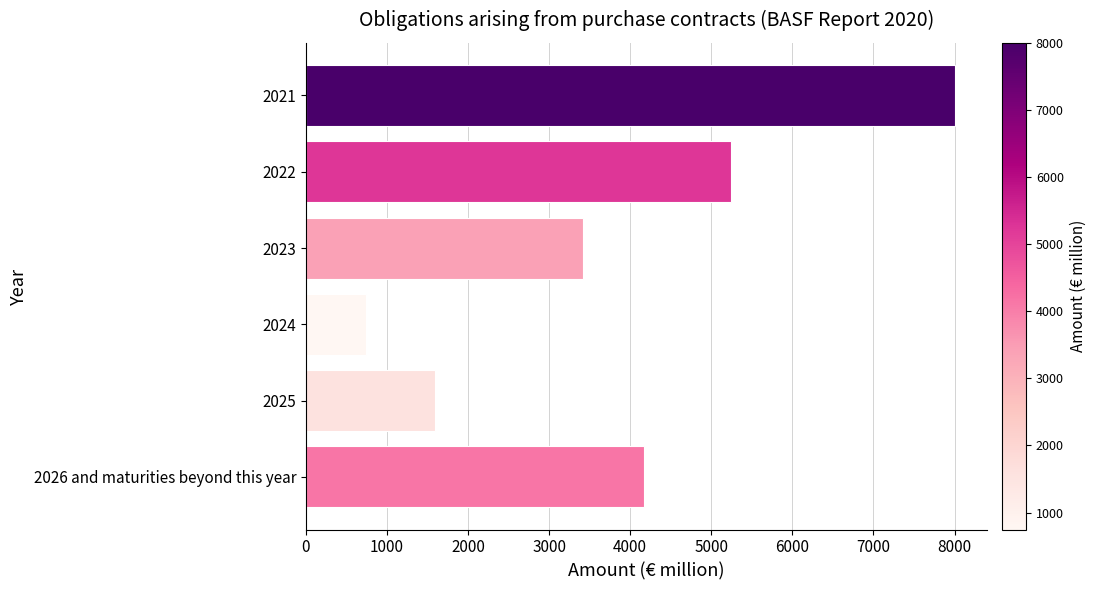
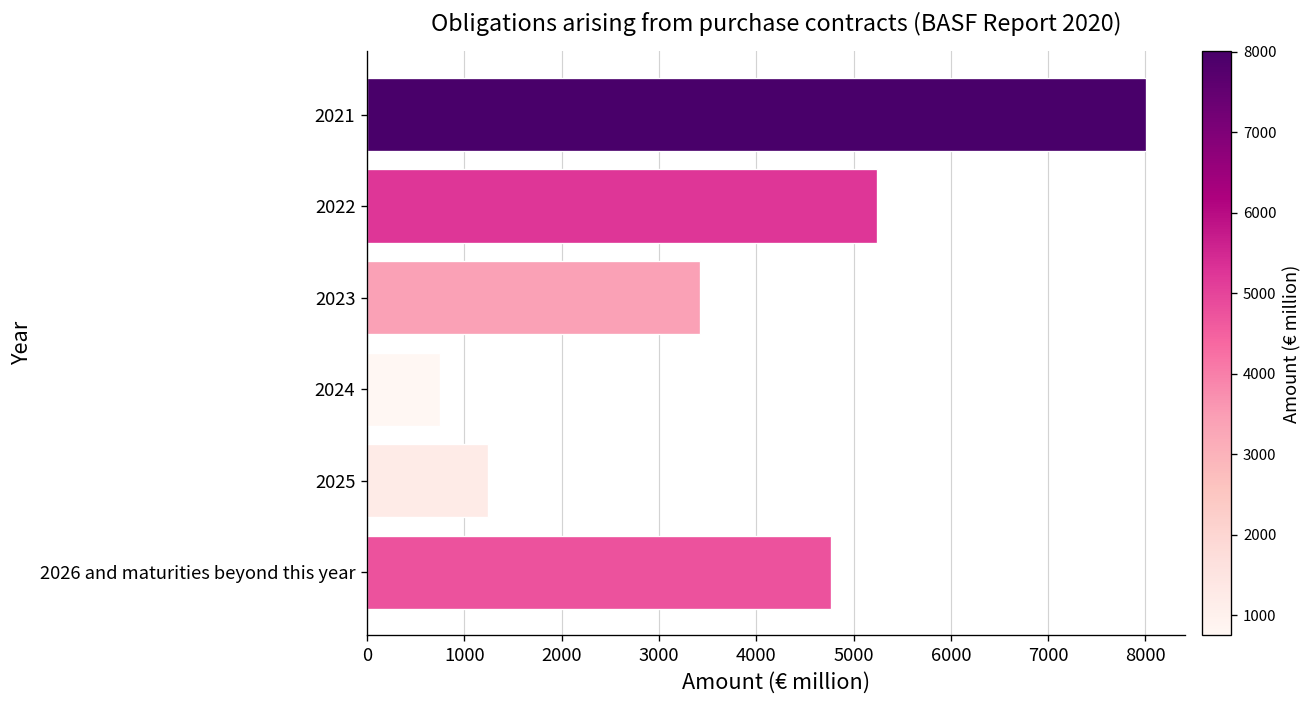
  {
    "2021": 8000,
    "2022": 5200,
    "2023": 3400,
    "2024": 700,
-   "2025": 1600,
-   "2026 and maturities beyond this year": 4200
+   "2025": 1200,
+   "2026 and maturities beyond this year": 4800
  }
